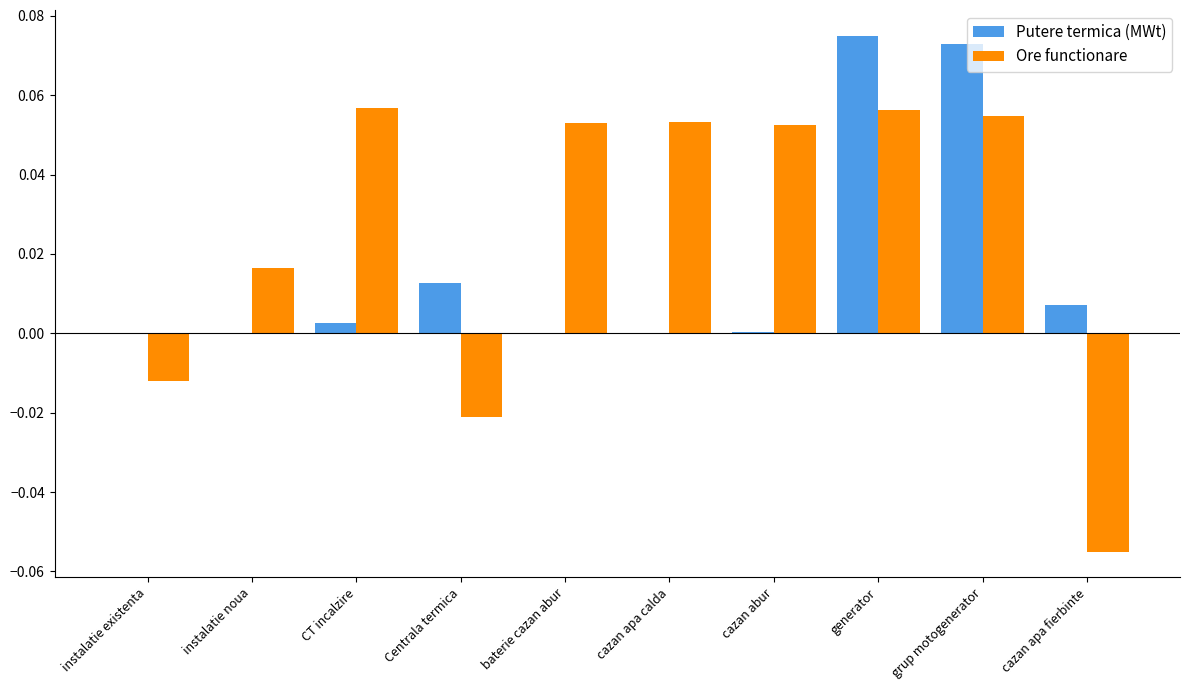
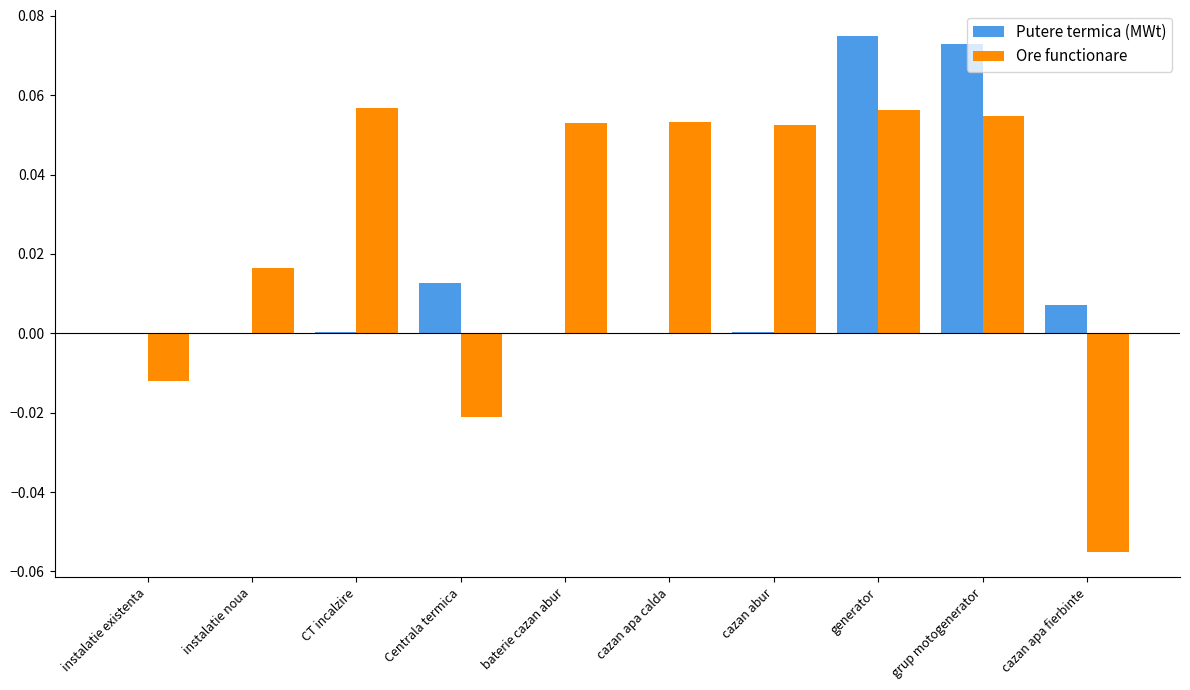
  {
    "Putere termica (MWt)": {
-     "CT incalzire": 0.003,
+     "CT incalzire": 0.000,
      "Centrala termica": 0.013,
      "generator": 0.075,
      "grup motogenerator": 0.073,
      "cazan apa fierbinte": 0.007
    },
    "Ore functionare": {
      "instalatie existenta": -0.012,
      "instalatie noua": 0.017,
      "CT incalzire": 0.057,
      "Centrala termica": -0.021,
      "baterie cazan abur": 0.053,
      "cazan apa calda": 0.053,
      "cazan abur": 0.052,
      "generator": 0.056,
      "grup motogenerator": 0.055,
      "cazan apa fierbinte": -0.055
    }
  }
